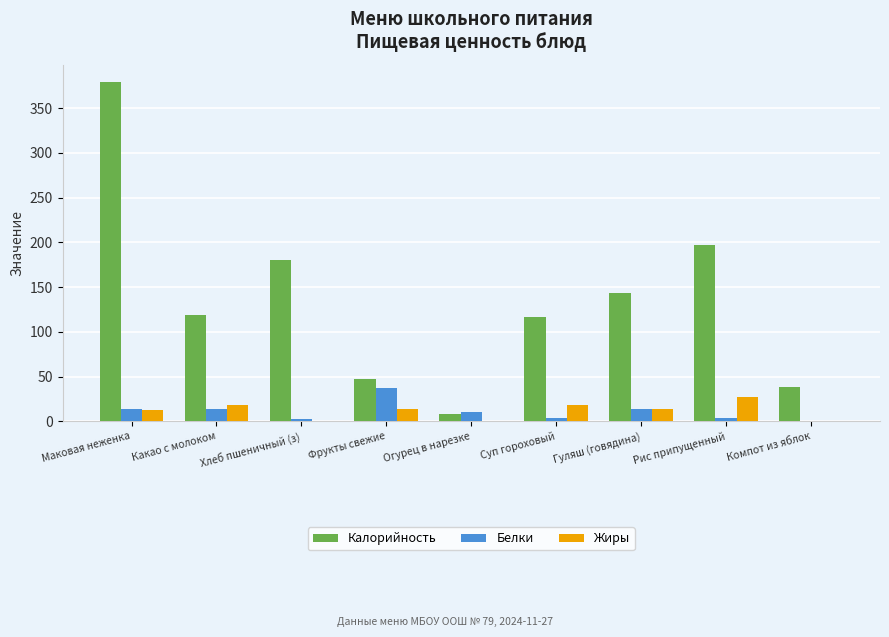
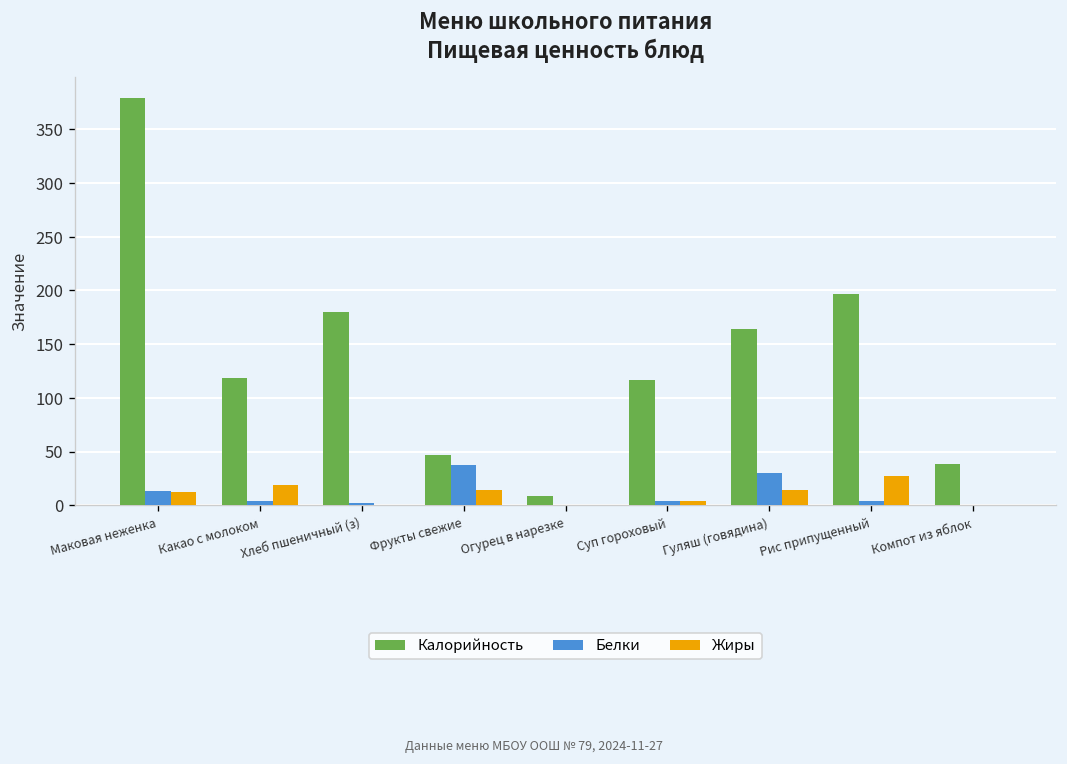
  {
    "Калорийность": {
      "Маковая неженка": 380,
      "Какао с молоком": 120,
      "Хлеб пшеничный (з)": 180,
      "Фрукты свежие": 50,
      "Огурец в нарезке": 10,
      "Суп гороховый": 120,
-     "Гуляш (говядина)": 140,
+     "Гуляш (говядина)": 160,
      "Рис припущенный": 200,
      "Компот из яблок": 40
    },
    "Белки": {
      "Маковая неженка": 10,
-     "Какао с молоком": 10,
+     "Какао с молоком": 0,
      "Фрукты свежие": 40,
-     "Огурец в нарезке": 10,
+     "Огурец в нарезке": 0,
      "Суп гороховый": 0,
-     "Гуляш (говядина)": 10,
+     "Гуляш (говядина)": 30,
      "Рис припущенный": 0
    },
    "Жиры": {
      "Маковая неженка": 10,
      "Какао с молоком": 20,
      "Фрукты свежие": 10,
-     "Суп гороховый": 20,
+     "Суп гороховый": 0,
      "Гуляш (говядина)": 10,
      "Рис припущенный": 30
    }
  }
